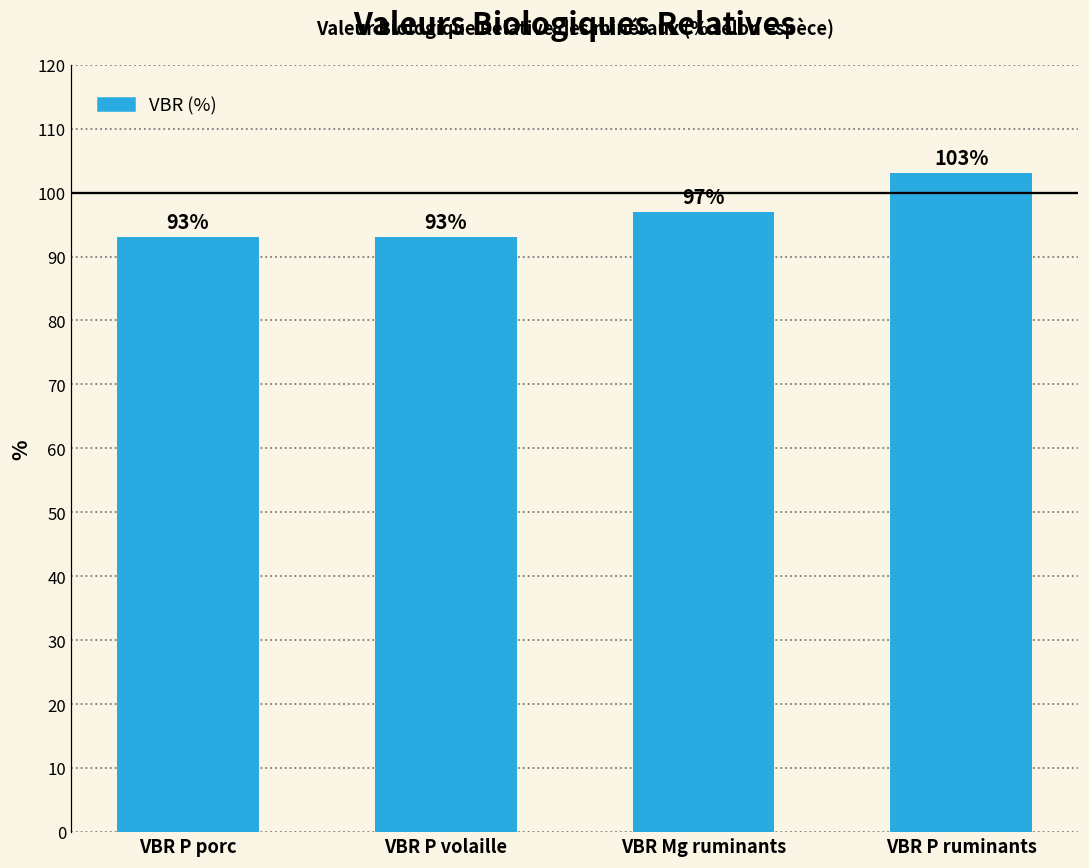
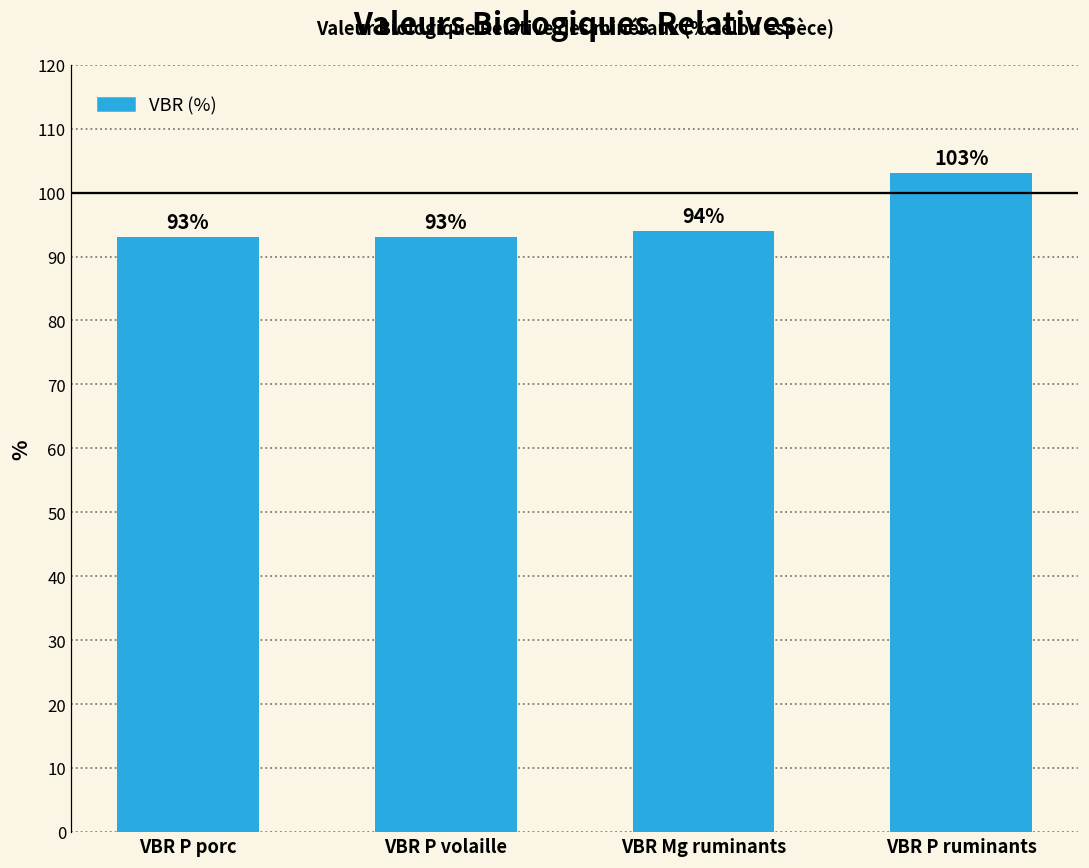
  {
    "VBR P porc": "93%",
    "VBR P volaille": "93%",
-   "VBR Mg ruminants": "97%",
+   "VBR Mg ruminants": "94%",
    "VBR P ruminants": "103%"
  }
